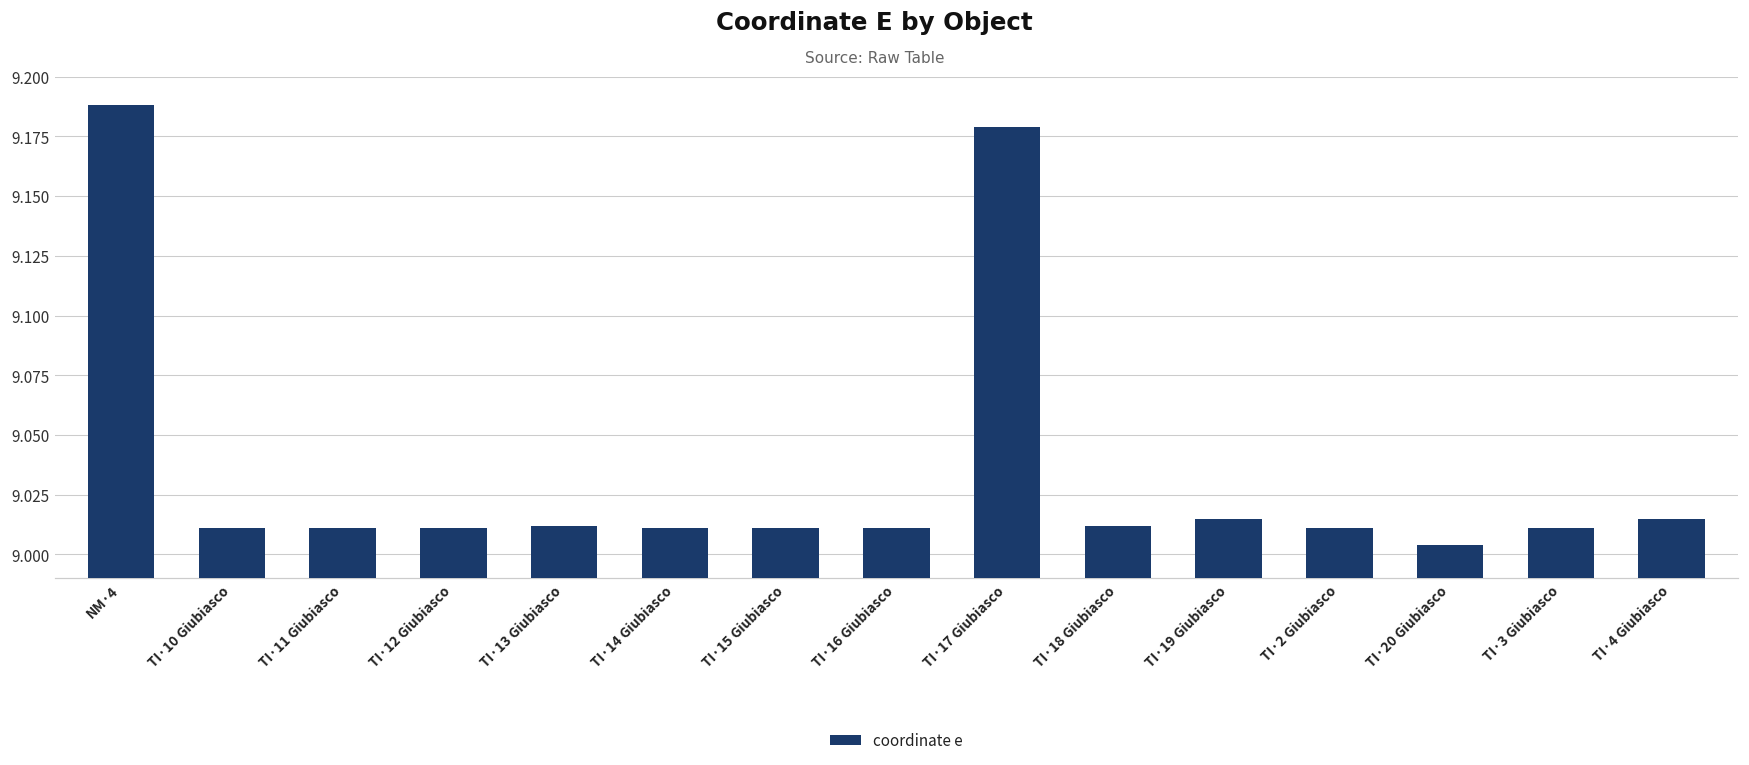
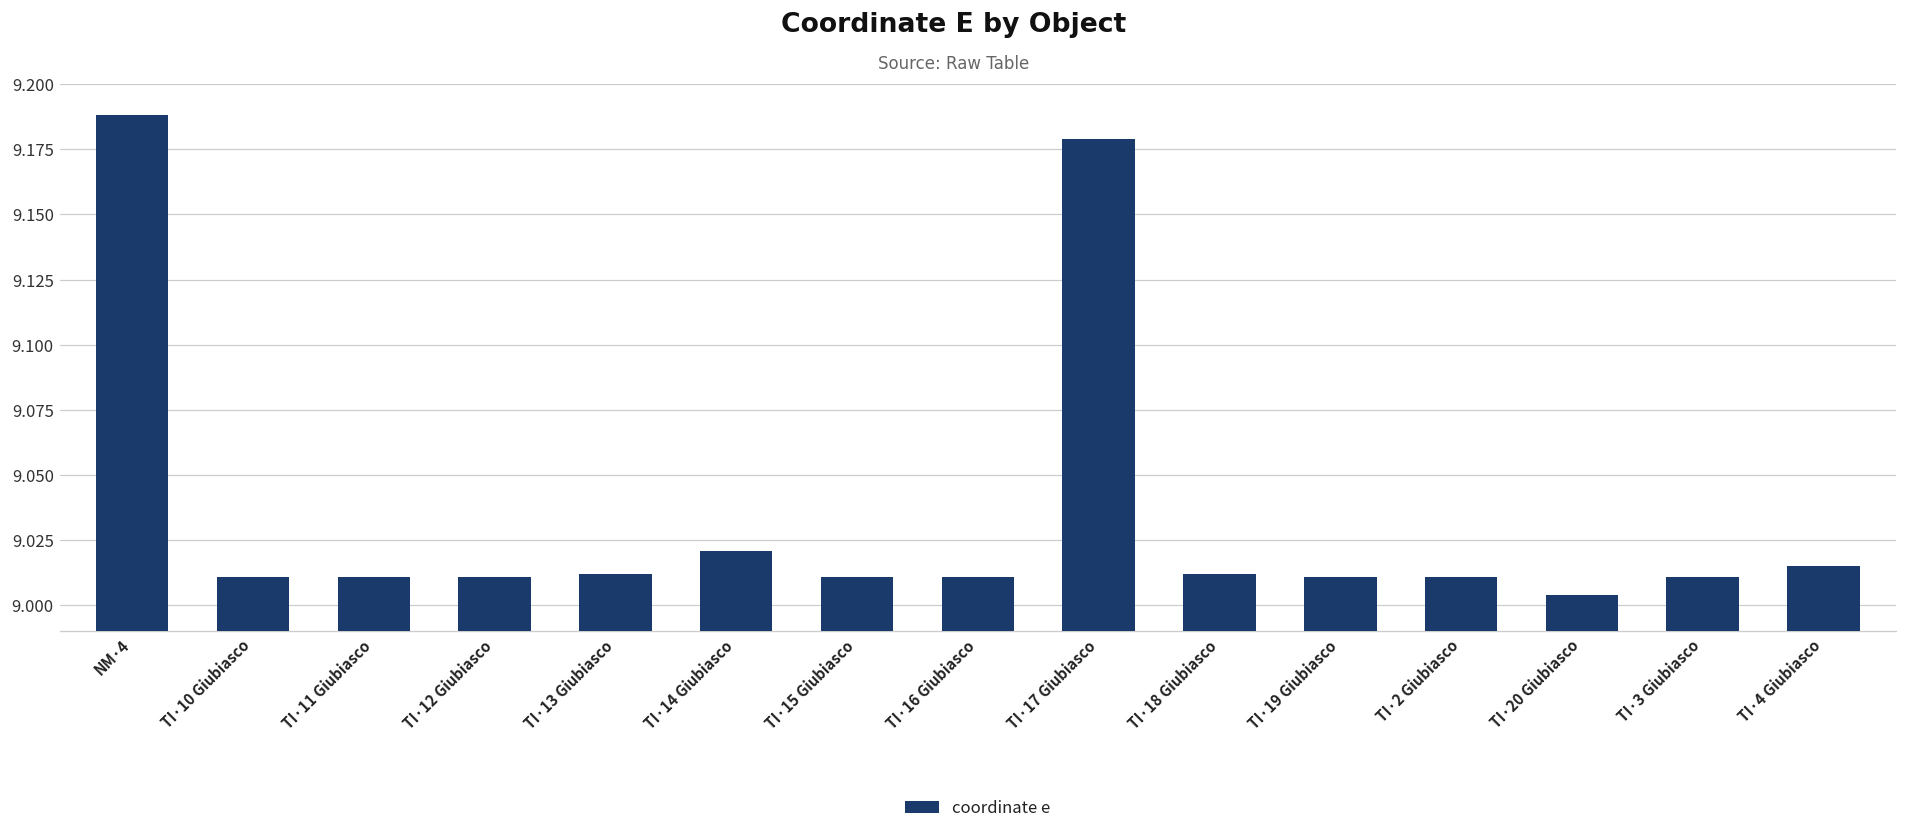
  {
    "NM·4": 9.188,
    "TI·10 Giubiasco": 9.011,
    "TI·11 Giubiasco": 9.011,
    "TI·12 Giubiasco": 9.011,
    "TI·13 Giubiasco": 9.012,
-   "TI·14 Giubiasco": 9.011,
+   "TI·14 Giubiasco": 9.021,
    "TI·15 Giubiasco": 9.011,
    "TI·16 Giubiasco": 9.011,
    "TI·17 Giubiasco": 9.179,
    "TI·18 Giubiasco": 9.012,
-   "TI·19 Giubiasco": 9.015,
+   "TI·19 Giubiasco": 9.011,
    "TI·2 Giubiasco": 9.011,
    "TI·20 Giubiasco": 9.004,
    "TI·3 Giubiasco": 9.011,
    "TI·4 Giubiasco": 9.015
  }
